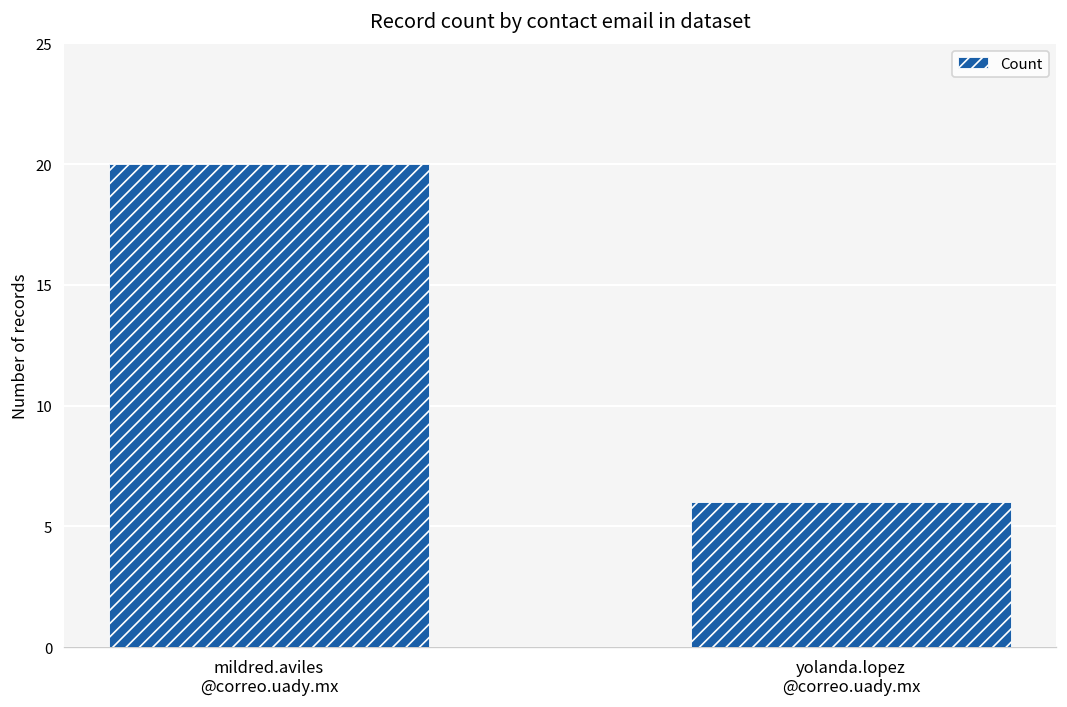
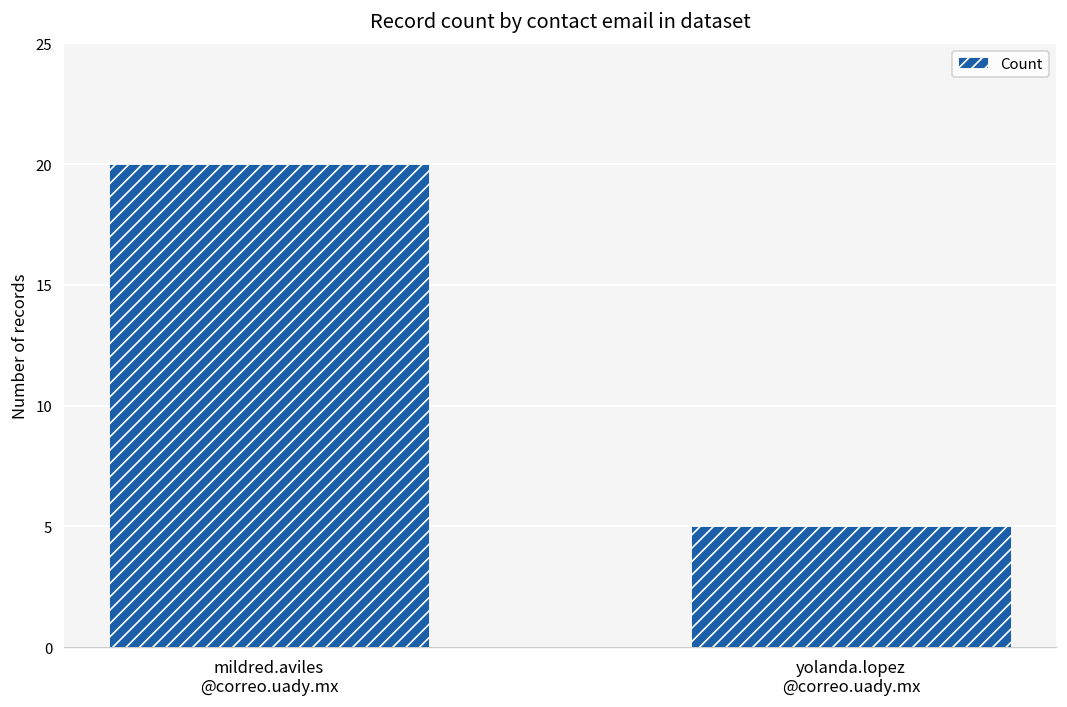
  {
    "mildred.aviles @correo.uady.mx": 20,
-   "yolanda.lopez @correo.uady.mx": 6
+   "yolanda.lopez @correo.uady.mx": 5
  }
